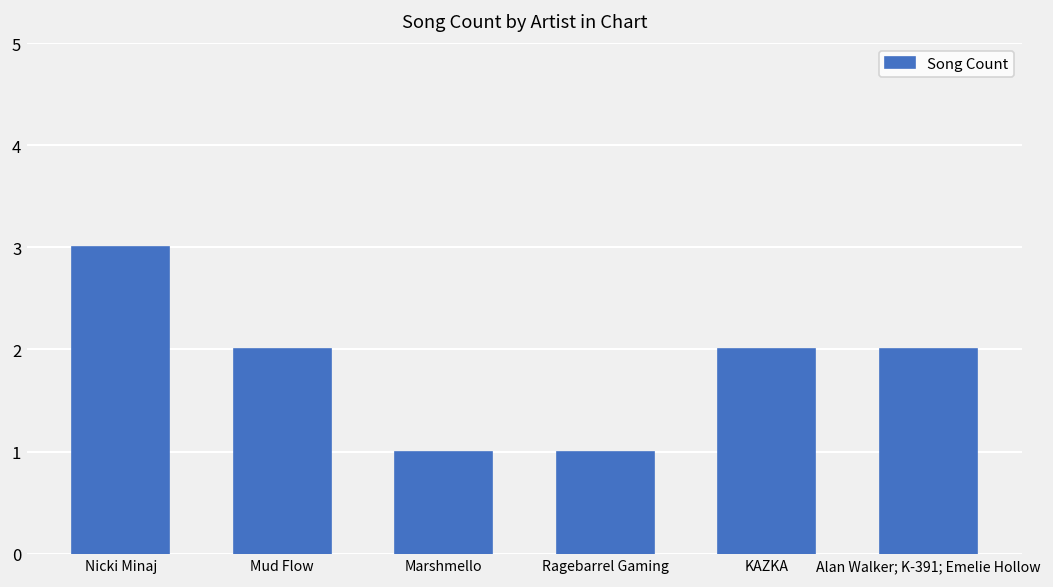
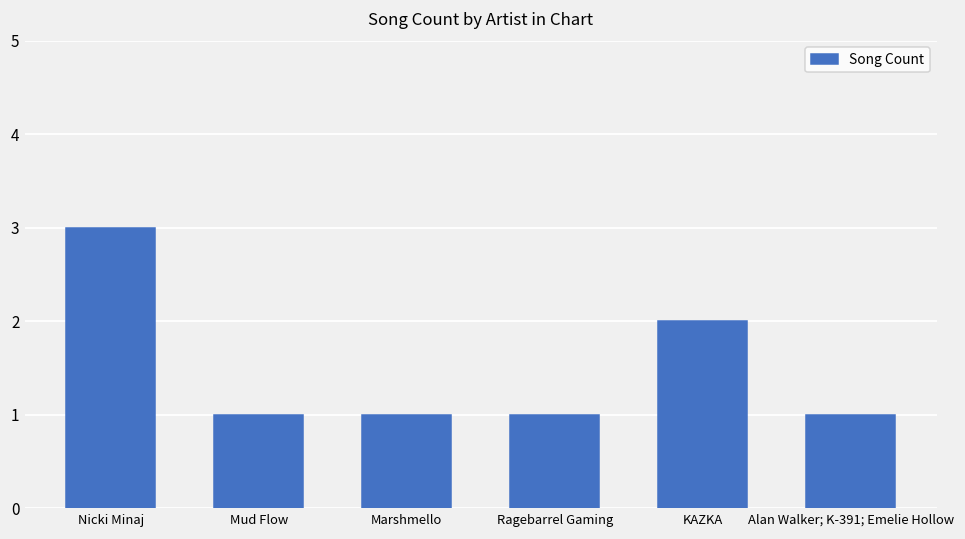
  {
    "Nicki Minaj": 3,
-   "Mud Flow": 2,
+   "Mud Flow": 1,
    "Marshmello": 1,
    "Ragebarrel Gaming": 1,
    "KAZKA": 2,
-   "Alan Walker; K-391; Emelie Hollow": 2
+   "Alan Walker; K-391; Emelie Hollow": 1
  }
